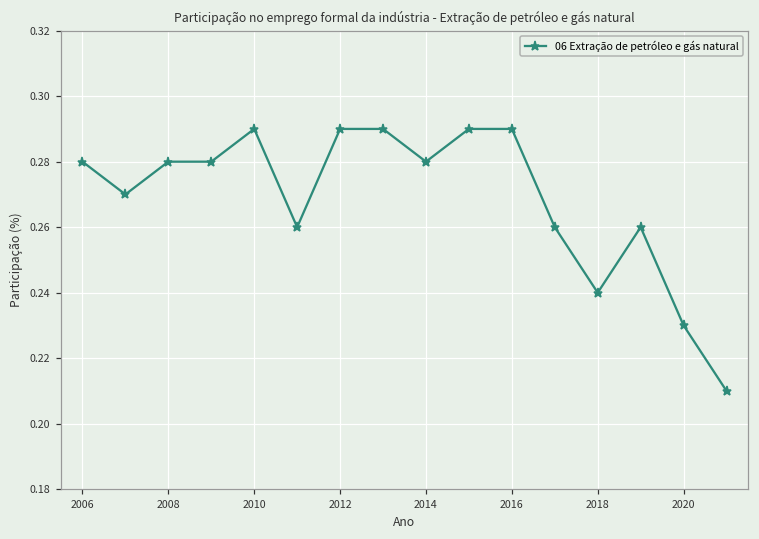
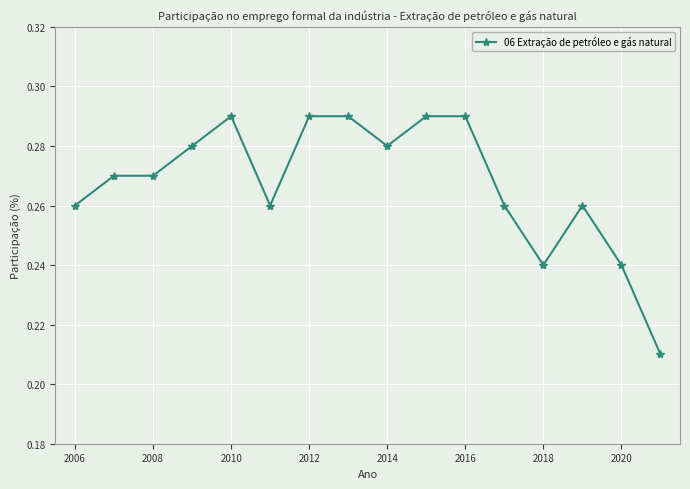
  {
-   "2006": 0.28,
-   "2008": 0.28,
+   "2006": 0.26,
+   "2008": 0.27,
    "2010": 0.29,
    "2012": 0.29,
    "2014": 0.28,
    "2016": 0.29,
    "2018": 0.24,
-   "2020": 0.23
+   "2020": 0.24
  }
